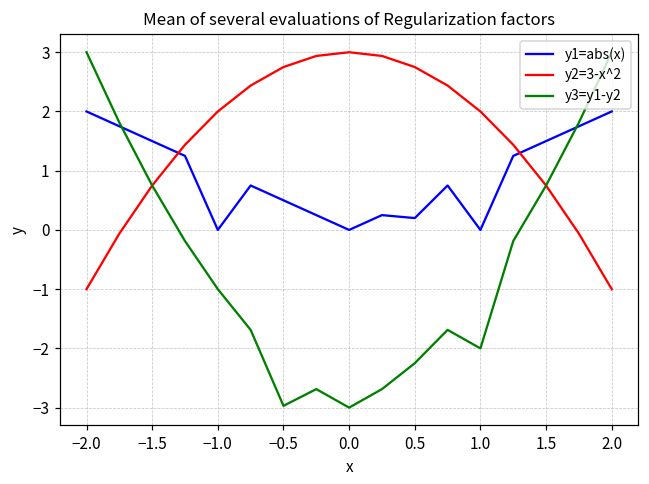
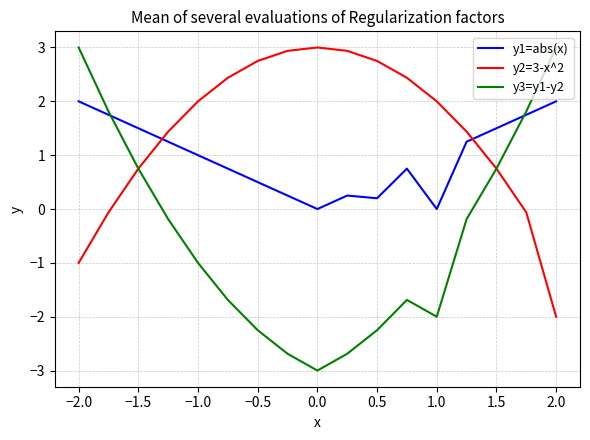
  {
    "y1=abs(x)": {
      "−2.0": 2,
      "−1.5": 1.5,
-     "−1.0": 0,
+     "−1.0": 1,
      "−0.5": 0.5,
      "0.0": 0,
      "0.5": 0.2,
      "1.0": 0,
      "1.5": 1.5,
      "2.0": 2
    },
    "y2=3-x^2": {
      "−2.0": -1,
      "−1.0": 2,
      "−0.5": 2.8,
      "0.0": 3,
      "0.5": 2.8,
      "1.0": 2,
-     "2.0": -1
+     "2.0": -2
    },
    "y3=y1-y2": {
      "−2.0": 3.0,
      "−1.0": -1.0,
-     "−0.5": -3.0,
+     "−0.5": -2.3,
      "0.0": -3.0,
      "0.5": -2.3,
      "1.0": -2.0
    }
  }
